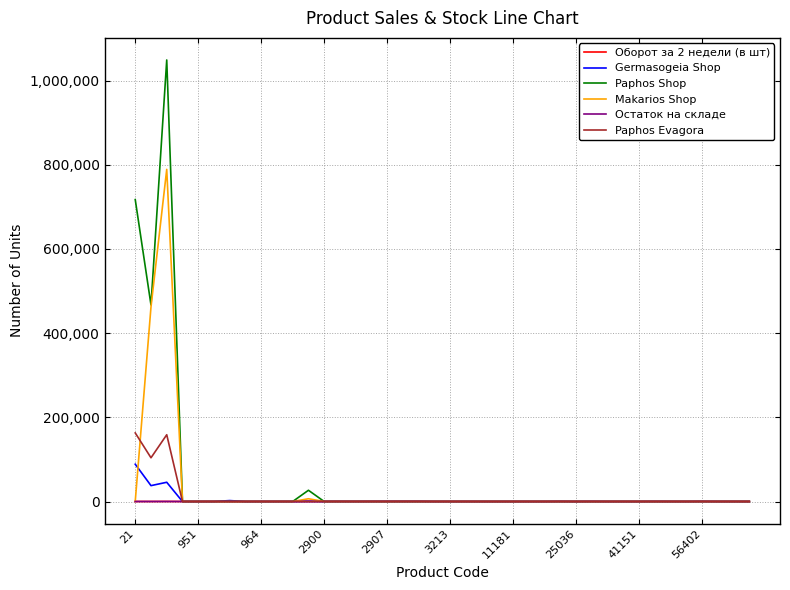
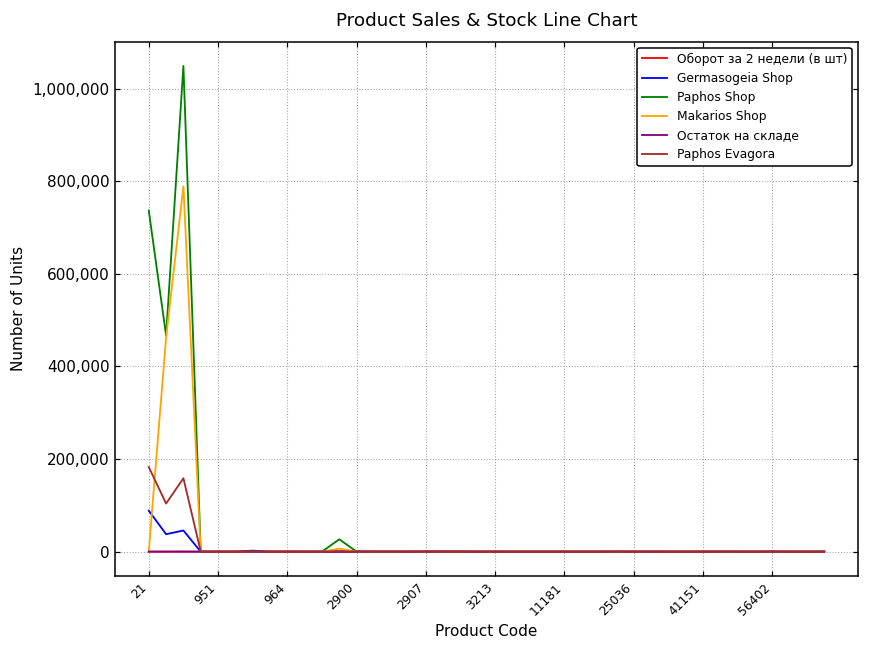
  {
    "Germasogeia Shop": {
      "21": "90,000"
    },
    "Paphos Shop": {
-     "21": "720,000"
+     "21": "740,000"
    },
    "Paphos Evagora": {
-     "21": "160,000"
+     "21": "180,000"
    }
  }
